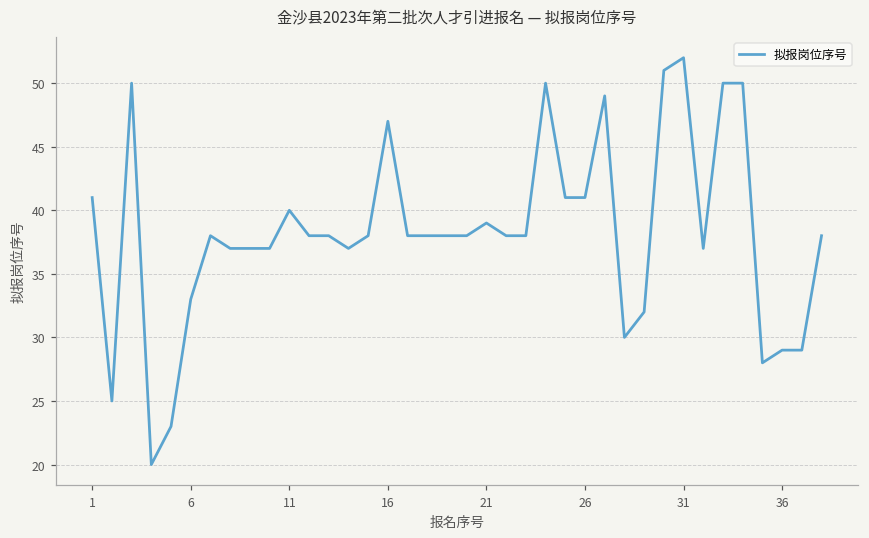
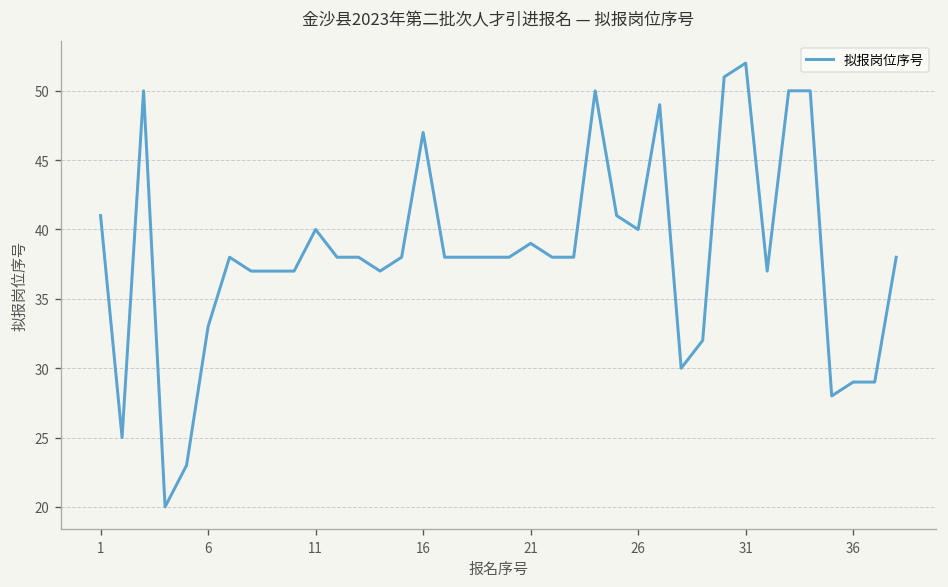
  {
    "1": 41,
    "6": 33,
    "11": 40,
    "16": 47,
    "21": 39,
-   "26": 41,
+   "26": 40,
    "31": 52,
    "36": 29
  }
